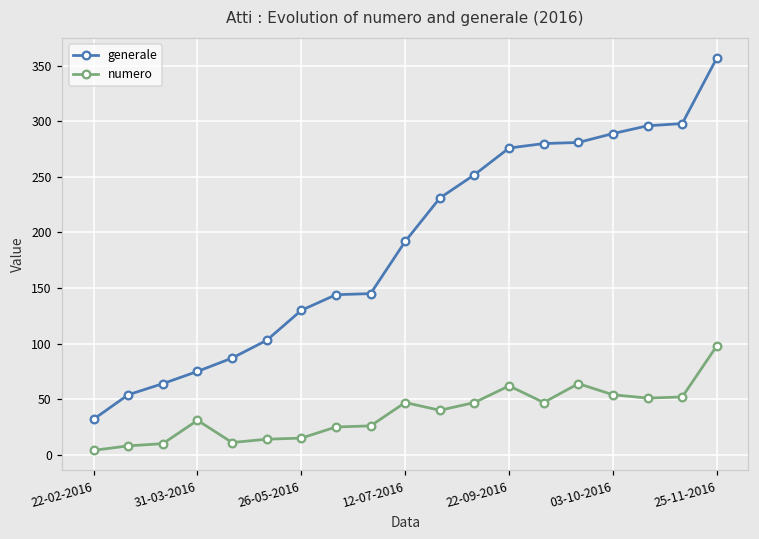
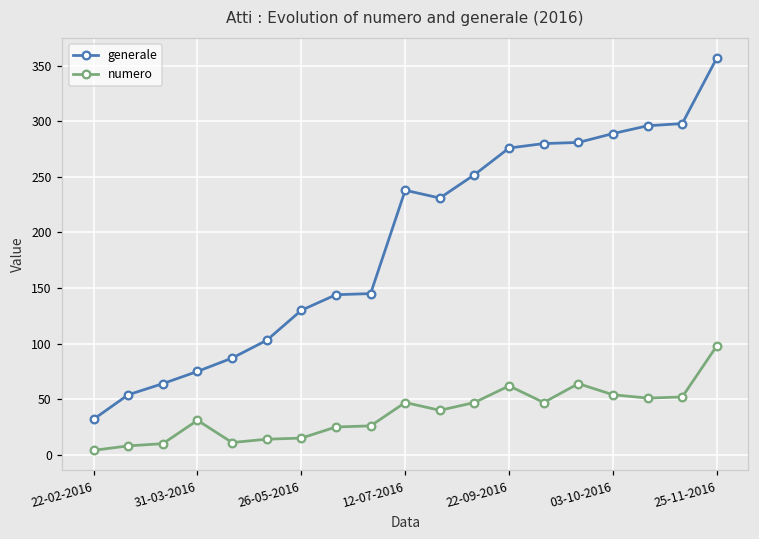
  {
    "generale": {
      "22-02-2016": 32,
      "31-03-2016": 75,
      "26-05-2016": 130,
-     "12-07-2016": 192,
+     "12-07-2016": 238,
      "22-09-2016": 276,
      "03-10-2016": 289,
      "25-11-2016": 357
    },
    "numero": {
      "22-02-2016": 4,
      "31-03-2016": 31,
      "26-05-2016": 15,
      "12-07-2016": 47,
      "22-09-2016": 62,
      "03-10-2016": 54,
      "25-11-2016": 98
    }
  }
